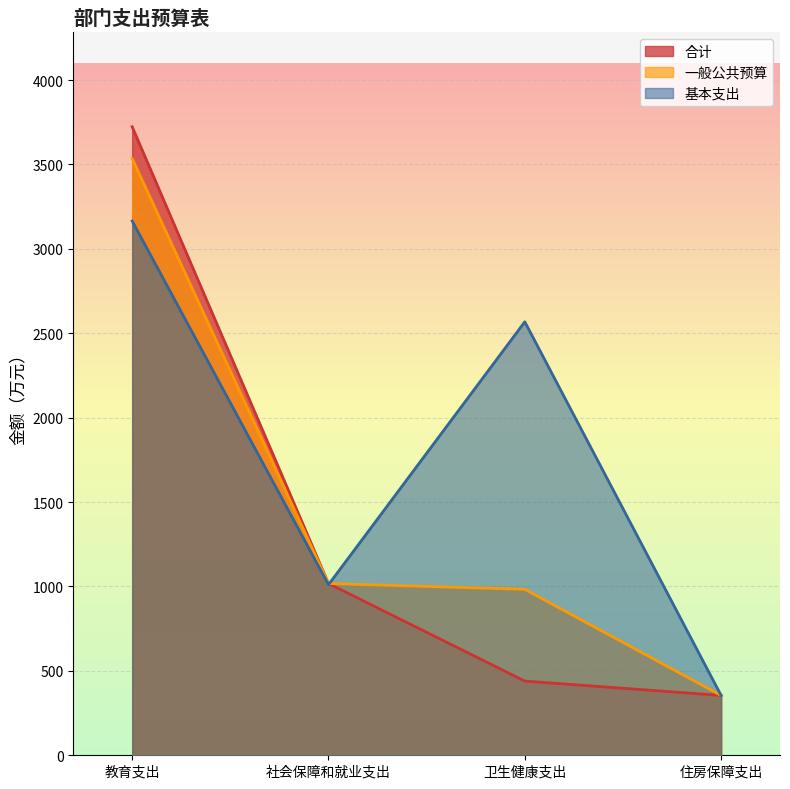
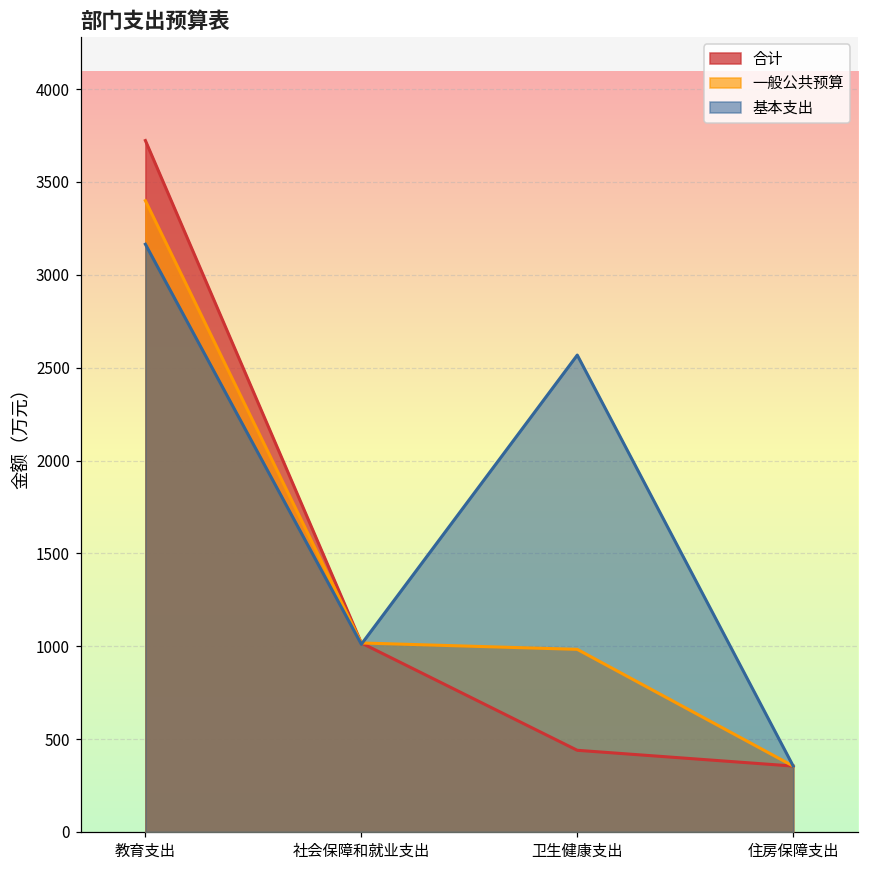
  {
    "合计": {
      "教育支出": 3720,
      "卫生健康支出": 440
    },
    "一般公共预算": {
-     "教育支出": 3540,
+     "教育支出": 3400,
      "卫生健康支出": 980
    },
    "基本支出": {
      "教育支出": 3160,
      "卫生健康支出": 2570
    }
  }
